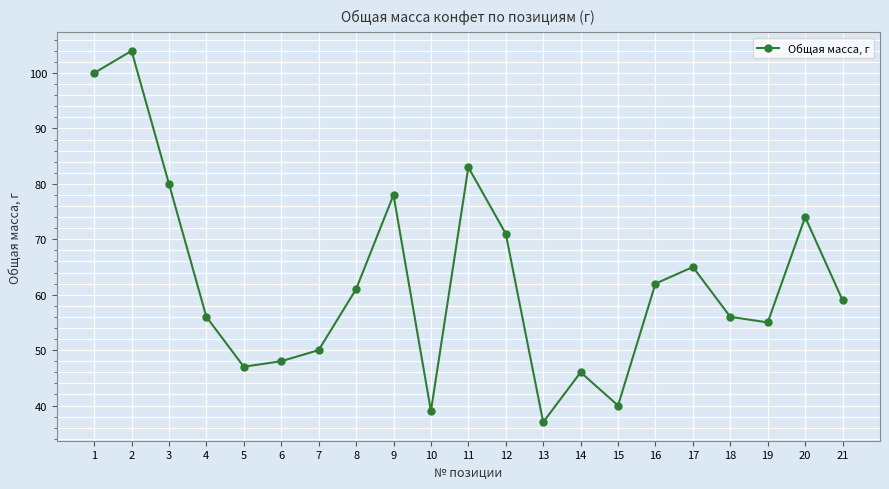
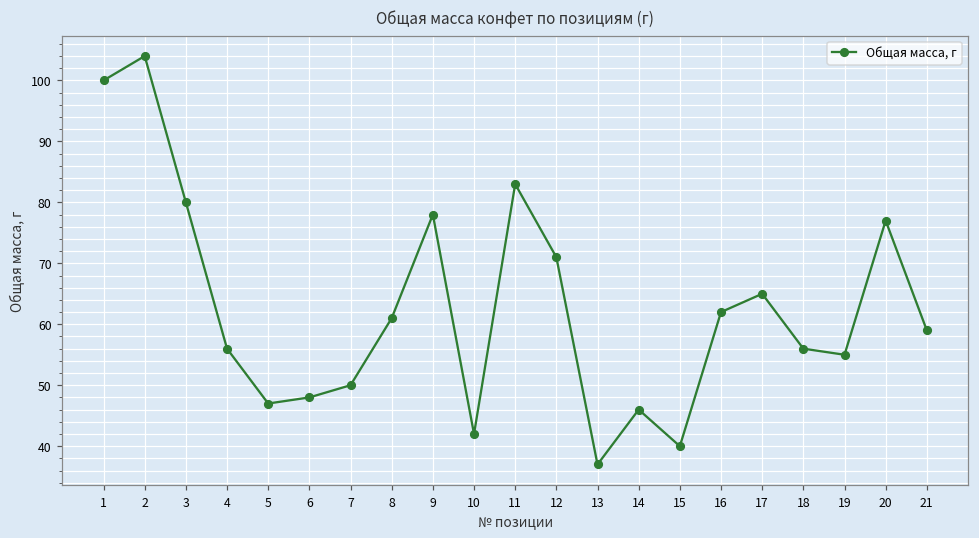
  {
    "1": 100,
    "2": 104,
    "3": 80,
    "4": 56,
    "5": 47,
    "6": 48,
    "7": 50,
    "8": 61,
    "9": 78,
-   "10": 39,
+   "10": 42,
    "11": 83,
    "12": 71,
    "13": 37,
    "14": 46,
    "15": 40,
    "16": 62,
    "17": 65,
    "18": 56,
    "19": 55,
-   "20": 74,
+   "20": 77,
    "21": 59
  }
